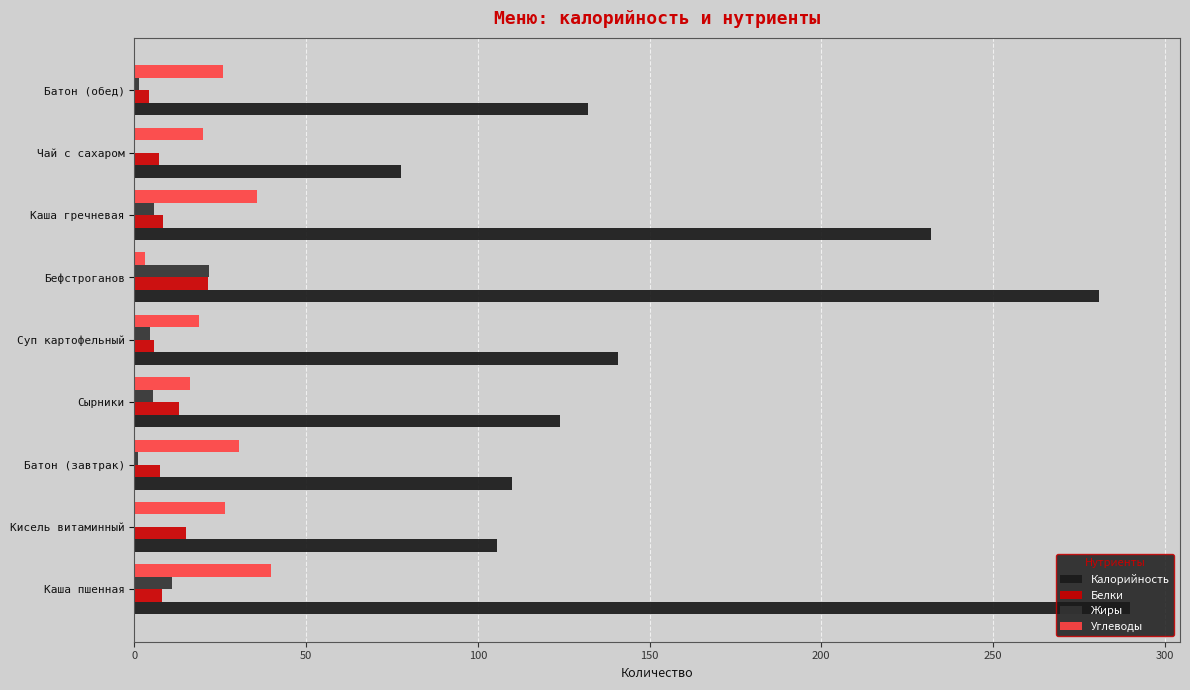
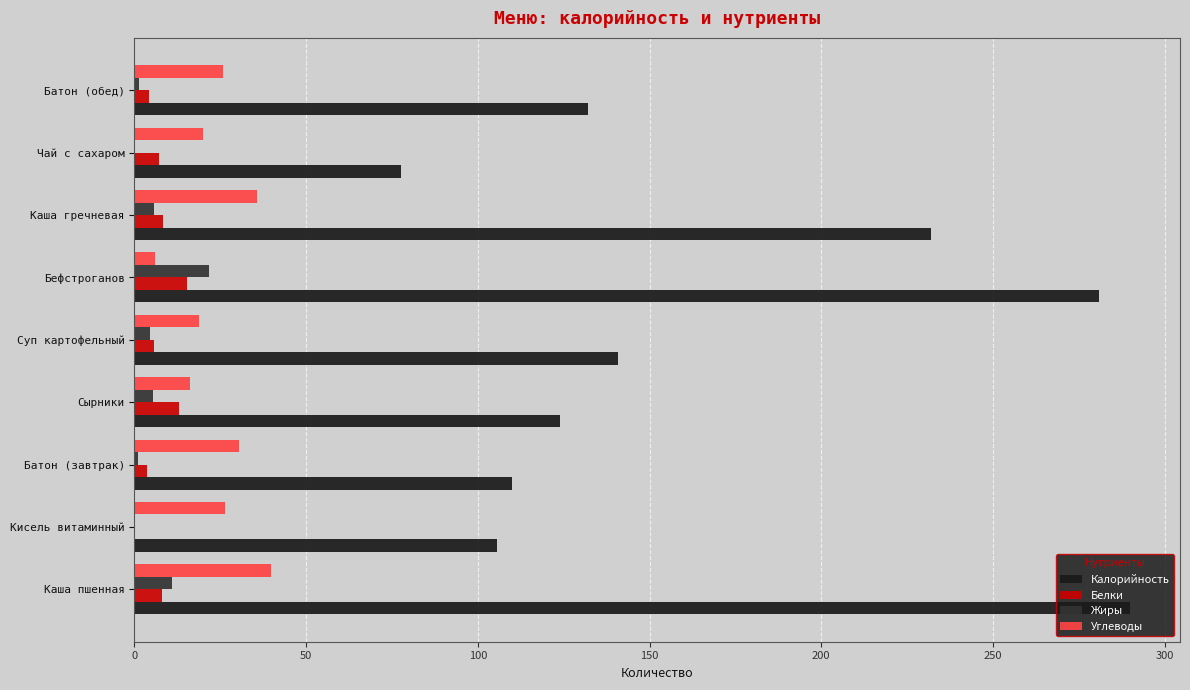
  {
    "Белки": {
      "Батон (обед)": 4,
      "Чай с сахаром": 7,
      "Каша гречневая": 8,
-     "Бефстроганов": 22,
+     "Бефстроганов": 15,
      "Суп картофельный": 6,
      "Сырники": 13,
-     "Батон (завтрак)": 8,
-     "Кисель витаминный": 15,
+     "Батон (завтрак)": 4,
+     "Кисель витаминный": 0,
      "Каша пшенная": 8
    },
    "Углеводы": {
      "Батон (обед)": 26,
      "Чай с сахаром": 20,
      "Каша гречневая": 36,
-     "Бефстроганов": 3,
+     "Бефстроганов": 6,
      "Суп картофельный": 19,
      "Сырники": 16,
      "Батон (завтрак)": 30,
      "Кисель витаминный": 26,
      "Каша пшенная": 40
    }
  }
